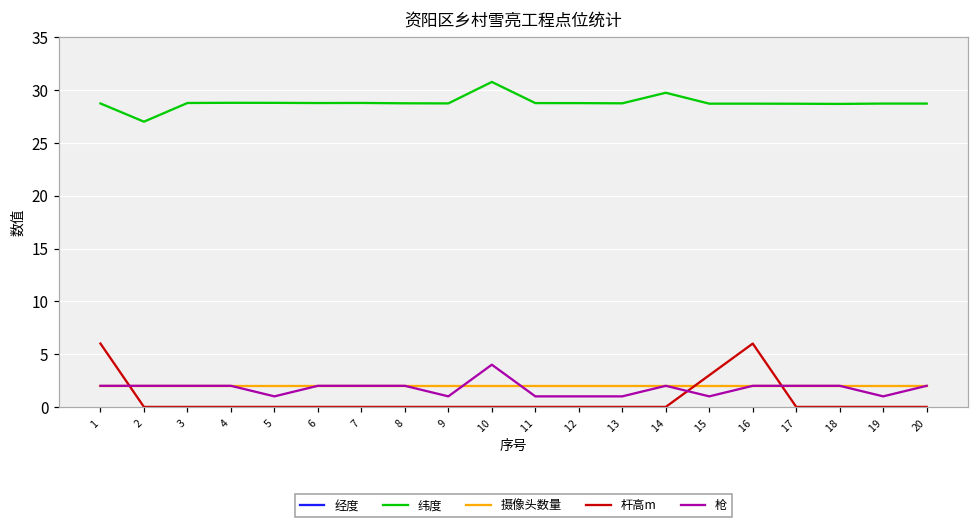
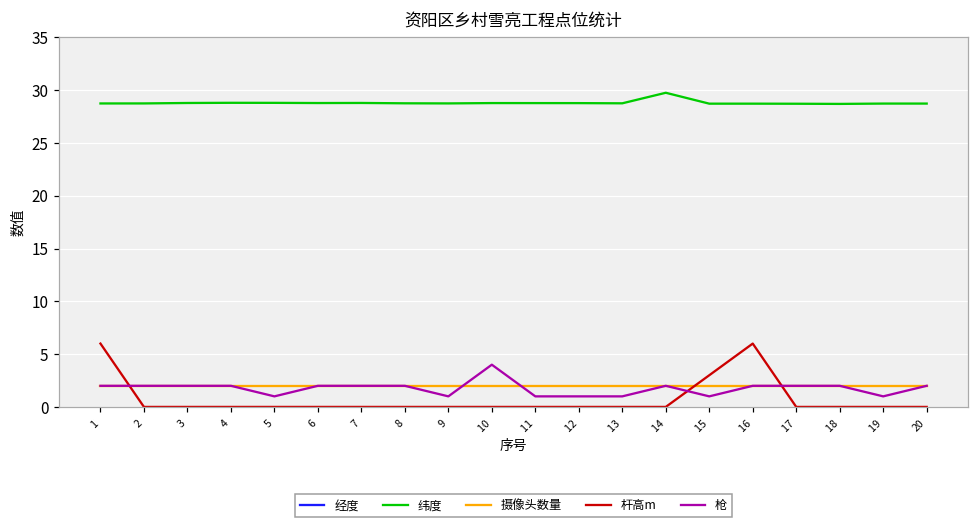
  {
    "纬度": {
      "1": 29,
-     "2": 27,
+     "2": 29,
      "3": 29,
      "4": 29,
      "5": 29,
      "6": 29,
      "7": 29,
      "8": 29,
      "9": 29,
-     "10": 31,
+     "10": 29,
      "11": 29,
      "12": 29,
      "13": 29,
      "14": 30,
      "15": 29,
      "16": 29,
      "17": 29,
      "18": 29,
      "19": 29,
      "20": 29
    },
    "摄像头数量": {
      "5": 2,
      "9": 2,
      "10": 2,
      "11": 2,
      "12": 2,
      "13": 2,
      "15": 2,
      "19": 2
    },
    "杆高m": {
      "1": 6,
      "2": 0,
      "3": 0,
      "4": 0,
      "5": 0,
      "6": 0,
      "7": 0,
      "8": 0,
      "9": 0,
      "10": 0,
      "11": 0,
      "12": 0,
      "13": 0,
      "14": 0,
      "15": 3,
      "16": 6,
      "17": 0,
      "18": 0,
      "19": 0,
      "20": 0
    },
    "枪": {
      "5": 1,
      "9": 1,
      "10": 4,
      "11": 1,
      "12": 1,
      "13": 1,
      "15": 1,
      "19": 1
    }
  }
